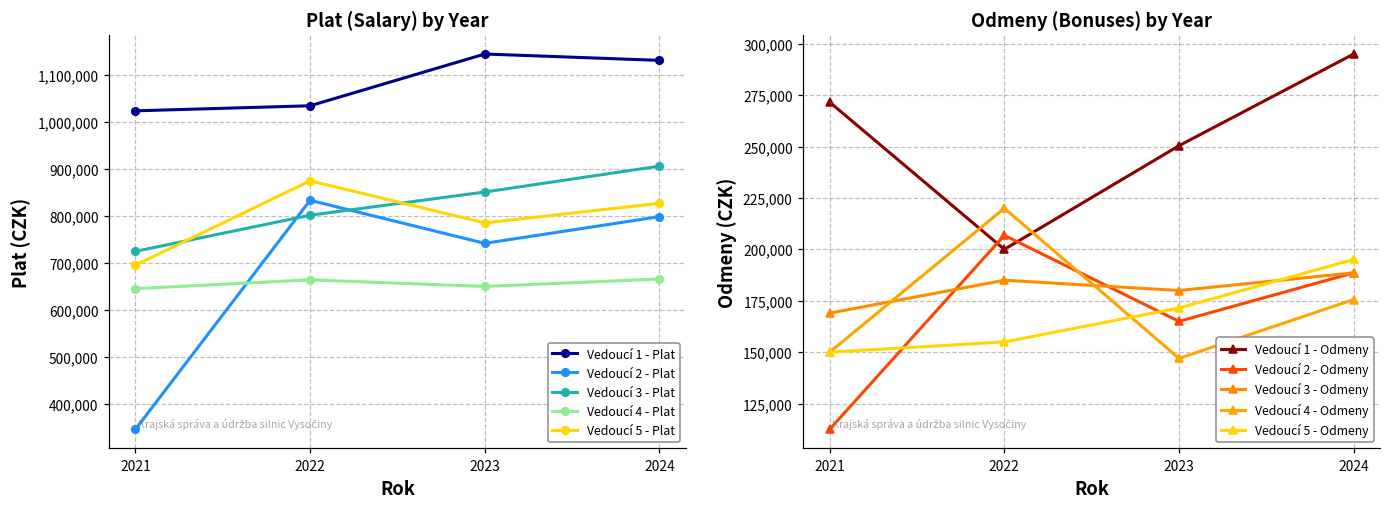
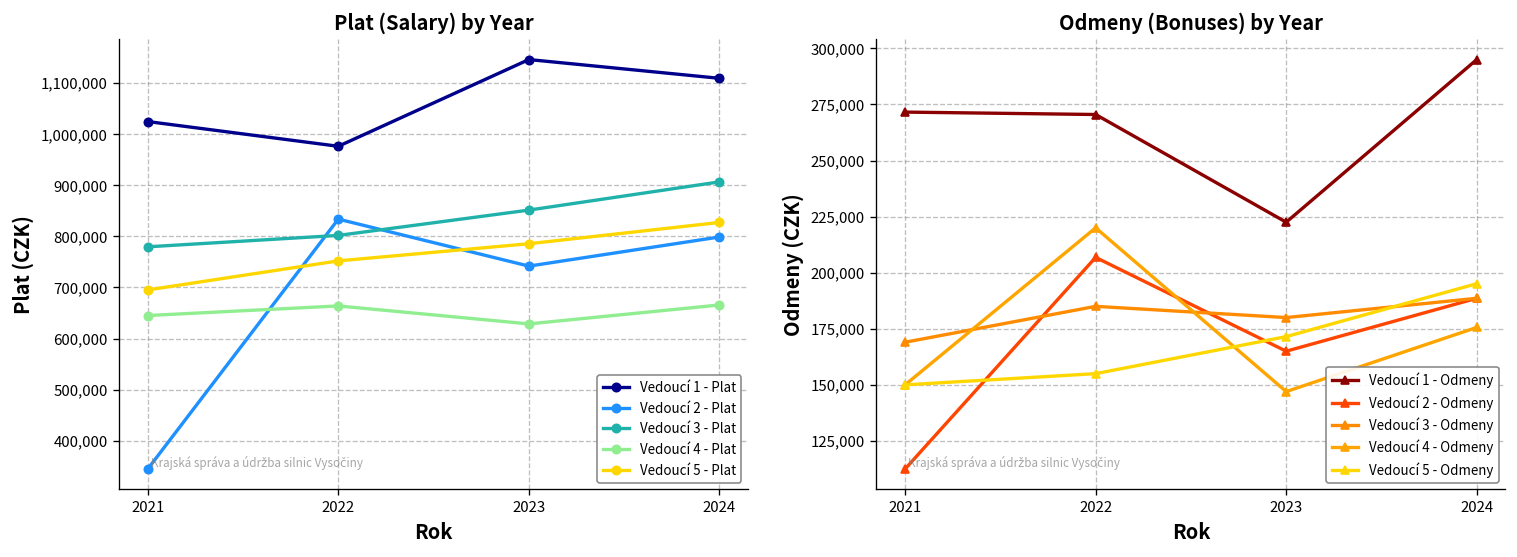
  {
    "Plat (Salary) by Year": {
      "Vedoucí 1 - Plat": {
        "2021": "1,020,000",
-       "2022": "1,040,000",
+       "2022": "980,000",
        "2023": "1,150,000",
-       "2024": "1,130,000"
+       "2024": "1,110,000"
      },
      "Vedoucí 2 - Plat": {
        "2021": "340,000",
        "2022": "830,000",
        "2023": "740,000",
        "2024": "800,000"
      },
      "Vedoucí 3 - Plat": {
-       "2021": "720,000",
+       "2021": "780,000",
        "2022": "800,000",
        "2023": "850,000",
        "2024": "910,000"
      },
      "Vedoucí 4 - Plat": {
        "2021": "650,000",
        "2022": "660,000",
-       "2023": "650,000",
+       "2023": "630,000",
        "2024": "670,000"
      },
      "Vedoucí 5 - Plat": {
        "2021": "700,000",
-       "2022": "880,000",
+       "2022": "750,000",
        "2023": "790,000",
        "2024": "830,000"
      }
    },
    "Odmeny (Bonuses) by Year": {
      "Vedoucí 1 - Odmeny": {
        "2021": "272,000",
-       "2022": "200,000",
-       "2023": "250,000",
+       "2022": "271,000",
+       "2023": "223,000",
        "2024": "295,000"
      },
      "Vedoucí 2 - Odmeny": {
        "2021": "113,000",
        "2022": "207,000",
        "2023": "165,000"
      }
    }
  }
